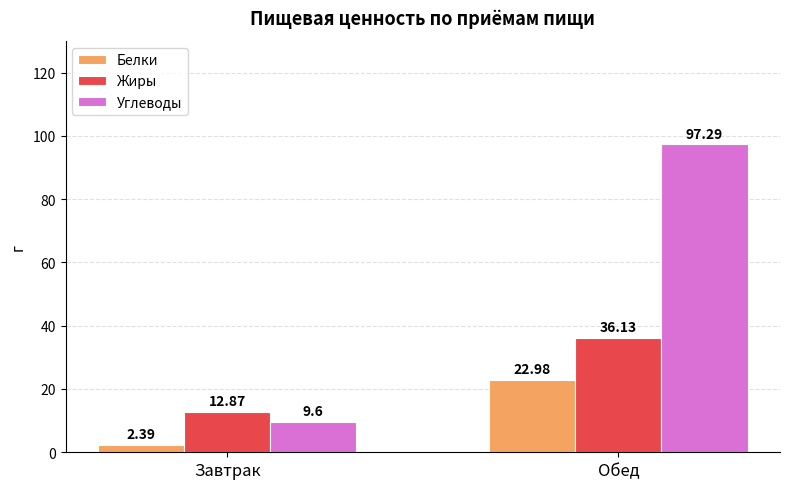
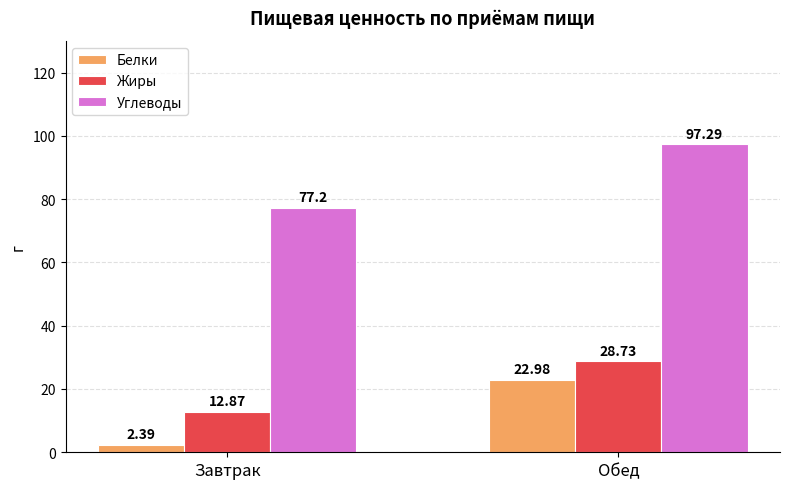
  {
    "Белки": {
      "Завтрак": 2.39,
      "Обед": 22.98
    },
    "Жиры": {
      "Завтрак": 12.87,
-     "Обед": 36.13
+     "Обед": 28.73
    },
    "Углеводы": {
-     "Завтрак": 9.6,
+     "Завтрак": 77.2,
      "Обед": 97.29
    }
  }
